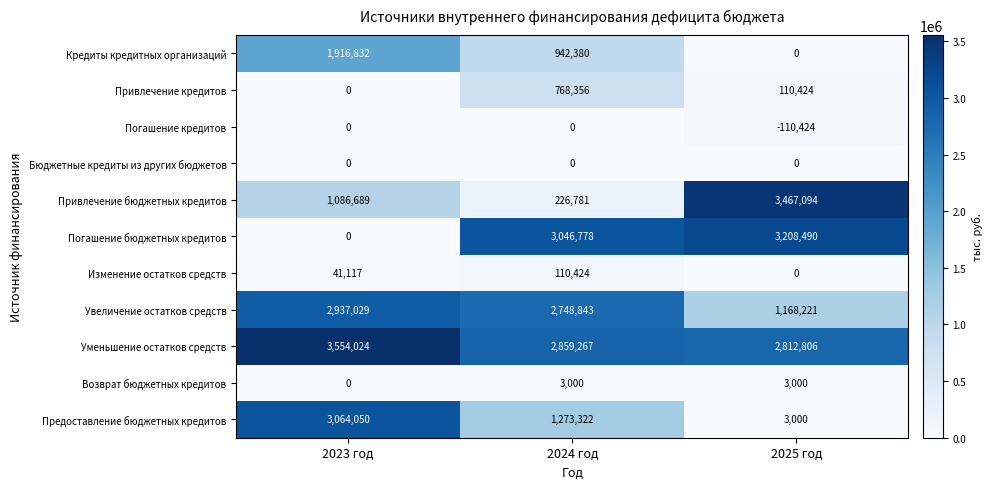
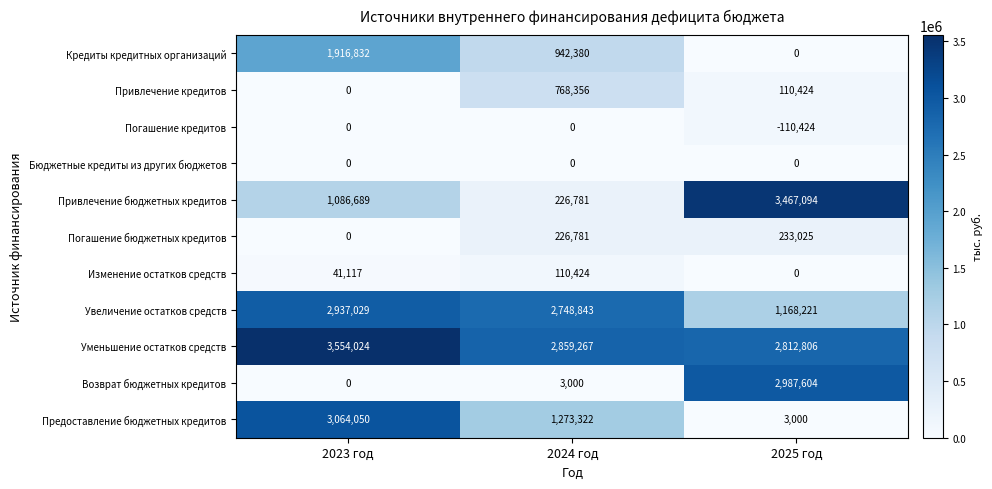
  {
    "Кредиты кредитных организаций": {
      "2023 год": "1,916,832",
      "2024 год": "942,380",
      "2025 год": "0"
    },
    "Привлечение кредитов": {
      "2023 год": "0",
      "2024 год": "768,356",
      "2025 год": "110,424"
    },
    "Погашение кредитов": {
      "2023 год": "0",
      "2024 год": "0",
      "2025 год": "-110,424"
    },
    "Бюджетные кредиты из других бюджетов": {
      "2023 год": "0",
      "2024 год": "0",
      "2025 год": "0"
    },
    "Привлечение бюджетных кредитов": {
      "2023 год": "1,086,689",
      "2024 год": "226,781",
      "2025 год": "3,467,094"
    },
    "Погашение бюджетных кредитов": {
      "2023 год": "0",
-     "2024 год": "3,046,778",
-     "2025 год": "3,208,490"
+     "2024 год": "226,781",
+     "2025 год": "233,025"
    },
    "Изменение остатков средств": {
      "2023 год": "41,117",
      "2024 год": "110,424",
      "2025 год": "0"
    },
    "Увеличение остатков средств": {
      "2023 год": "2,937,029",
      "2024 год": "2,748,843",
      "2025 год": "1,168,221"
    },
    "Уменьшение остатков средств": {
      "2023 год": "3,554,024",
      "2024 год": "2,859,267",
      "2025 год": "2,812,806"
    },
    "Возврат бюджетных кредитов": {
      "2023 год": "0",
      "2024 год": "3,000",
-     "2025 год": "3,000"
+     "2025 год": "2,987,604"
    },
    "Предоставление бюджетных кредитов": {
      "2023 год": "3,064,050",
      "2024 год": "1,273,322",
      "2025 год": "3,000"
    }
  }
